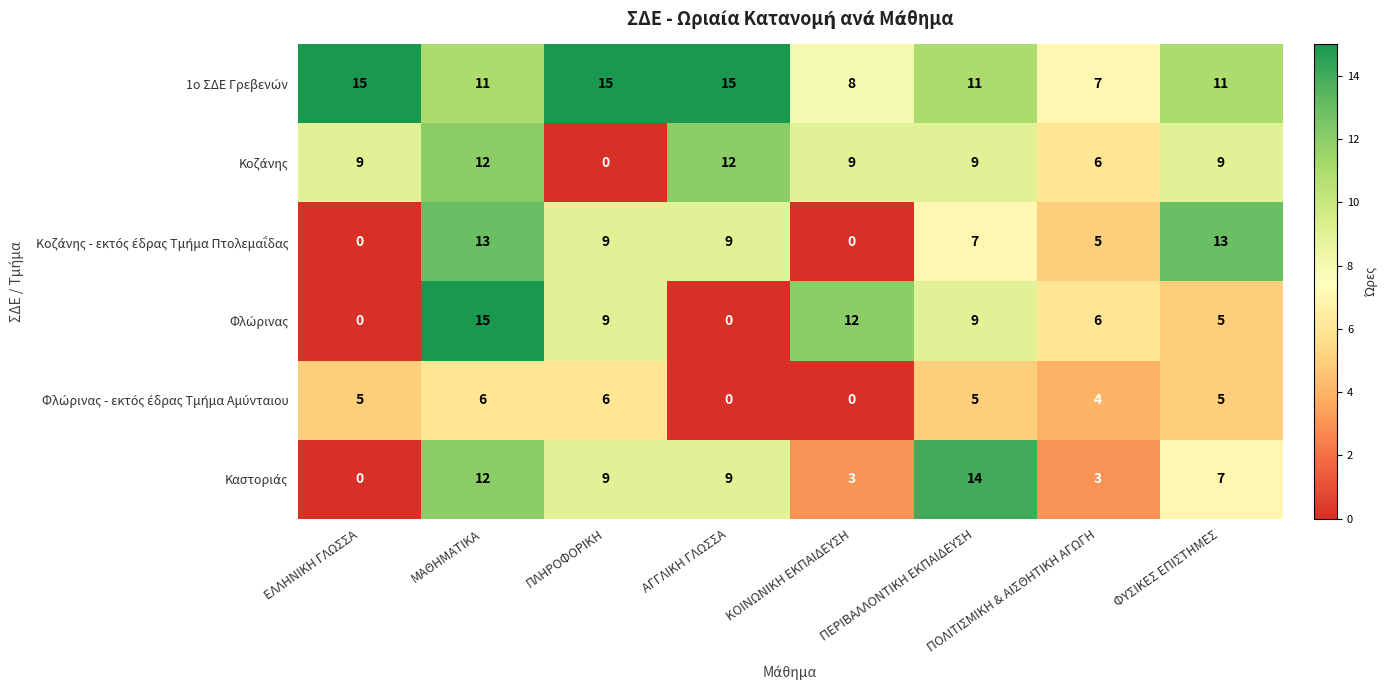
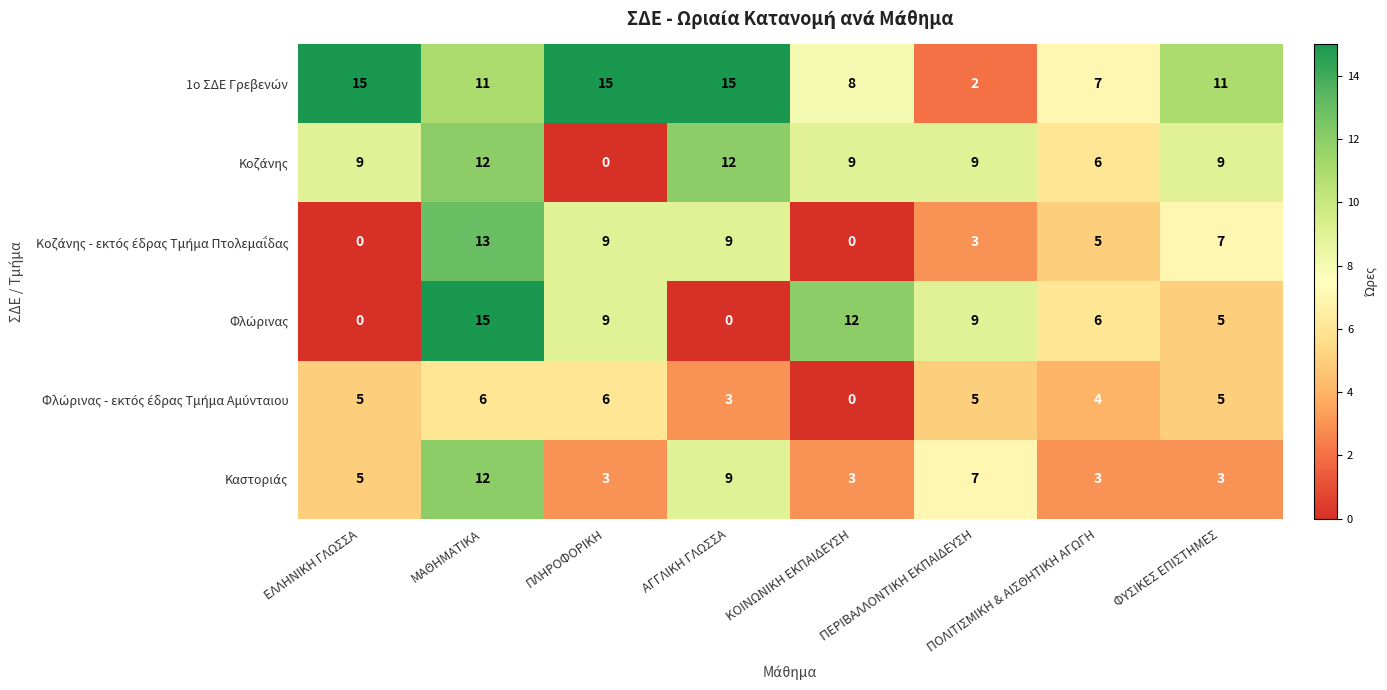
  {
    "1ο ΣΔΕ Γρεβενών": {
      "ΕΛΛΗΝΙΚΗ ΓΛΩΣΣΑ": 15,
      "ΜΑΘΗΜΑΤΙΚΑ": 11,
      "ΠΛΗΡΟΦΟΡΙΚΗ": 15,
      "ΑΓΓΛΙΚΗ ΓΛΩΣΣΑ": 15,
      "ΚΟΙΝΩΝΙΚΗ ΕΚΠΑΙΔΕΥΣΗ": 8,
-     "ΠΕΡΙΒΑΛΛΟΝΤΙΚΗ ΕΚΠΑΙΔΕΥΣΗ": 11,
+     "ΠΕΡΙΒΑΛΛΟΝΤΙΚΗ ΕΚΠΑΙΔΕΥΣΗ": 2,
      "ΠΟΛΙΤΙΣΜΙΚΗ & ΑΙΣΘΗΤΙΚΗ ΑΓΩΓΗ": 7,
      "ΦΥΣΙΚΕΣ ΕΠΙΣΤΗΜΕΣ": 11
    },
    "Κοζάνης": {
      "ΕΛΛΗΝΙΚΗ ΓΛΩΣΣΑ": 9,
      "ΜΑΘΗΜΑΤΙΚΑ": 12,
      "ΠΛΗΡΟΦΟΡΙΚΗ": 0,
      "ΑΓΓΛΙΚΗ ΓΛΩΣΣΑ": 12,
      "ΚΟΙΝΩΝΙΚΗ ΕΚΠΑΙΔΕΥΣΗ": 9,
      "ΠΕΡΙΒΑΛΛΟΝΤΙΚΗ ΕΚΠΑΙΔΕΥΣΗ": 9,
      "ΠΟΛΙΤΙΣΜΙΚΗ & ΑΙΣΘΗΤΙΚΗ ΑΓΩΓΗ": 6,
      "ΦΥΣΙΚΕΣ ΕΠΙΣΤΗΜΕΣ": 9
    },
    "Κοζάνης - εκτός έδρας Τμήμα Πτολεμαΐδας": {
      "ΕΛΛΗΝΙΚΗ ΓΛΩΣΣΑ": 0,
      "ΜΑΘΗΜΑΤΙΚΑ": 13,
      "ΠΛΗΡΟΦΟΡΙΚΗ": 9,
      "ΑΓΓΛΙΚΗ ΓΛΩΣΣΑ": 9,
      "ΚΟΙΝΩΝΙΚΗ ΕΚΠΑΙΔΕΥΣΗ": 0,
-     "ΠΕΡΙΒΑΛΛΟΝΤΙΚΗ ΕΚΠΑΙΔΕΥΣΗ": 7,
+     "ΠΕΡΙΒΑΛΛΟΝΤΙΚΗ ΕΚΠΑΙΔΕΥΣΗ": 3,
      "ΠΟΛΙΤΙΣΜΙΚΗ & ΑΙΣΘΗΤΙΚΗ ΑΓΩΓΗ": 5,
-     "ΦΥΣΙΚΕΣ ΕΠΙΣΤΗΜΕΣ": 13
+     "ΦΥΣΙΚΕΣ ΕΠΙΣΤΗΜΕΣ": 7
    },
    "Φλώρινας": {
      "ΕΛΛΗΝΙΚΗ ΓΛΩΣΣΑ": 0,
      "ΜΑΘΗΜΑΤΙΚΑ": 15,
      "ΠΛΗΡΟΦΟΡΙΚΗ": 9,
      "ΑΓΓΛΙΚΗ ΓΛΩΣΣΑ": 0,
      "ΚΟΙΝΩΝΙΚΗ ΕΚΠΑΙΔΕΥΣΗ": 12,
      "ΠΕΡΙΒΑΛΛΟΝΤΙΚΗ ΕΚΠΑΙΔΕΥΣΗ": 9,
      "ΠΟΛΙΤΙΣΜΙΚΗ & ΑΙΣΘΗΤΙΚΗ ΑΓΩΓΗ": 6,
      "ΦΥΣΙΚΕΣ ΕΠΙΣΤΗΜΕΣ": 5
    },
    "Φλώρινας - εκτός έδρας Τμήμα Αμύνταιου": {
      "ΕΛΛΗΝΙΚΗ ΓΛΩΣΣΑ": 5,
      "ΜΑΘΗΜΑΤΙΚΑ": 6,
      "ΠΛΗΡΟΦΟΡΙΚΗ": 6,
-     "ΑΓΓΛΙΚΗ ΓΛΩΣΣΑ": 0,
+     "ΑΓΓΛΙΚΗ ΓΛΩΣΣΑ": 3,
      "ΚΟΙΝΩΝΙΚΗ ΕΚΠΑΙΔΕΥΣΗ": 0,
      "ΠΕΡΙΒΑΛΛΟΝΤΙΚΗ ΕΚΠΑΙΔΕΥΣΗ": 5,
      "ΠΟΛΙΤΙΣΜΙΚΗ & ΑΙΣΘΗΤΙΚΗ ΑΓΩΓΗ": 4,
      "ΦΥΣΙΚΕΣ ΕΠΙΣΤΗΜΕΣ": 5
    },
    "Καστοριάς": {
-     "ΕΛΛΗΝΙΚΗ ΓΛΩΣΣΑ": 0,
+     "ΕΛΛΗΝΙΚΗ ΓΛΩΣΣΑ": 5,
      "ΜΑΘΗΜΑΤΙΚΑ": 12,
-     "ΠΛΗΡΟΦΟΡΙΚΗ": 9,
+     "ΠΛΗΡΟΦΟΡΙΚΗ": 3,
      "ΑΓΓΛΙΚΗ ΓΛΩΣΣΑ": 9,
      "ΚΟΙΝΩΝΙΚΗ ΕΚΠΑΙΔΕΥΣΗ": 3,
-     "ΠΕΡΙΒΑΛΛΟΝΤΙΚΗ ΕΚΠΑΙΔΕΥΣΗ": 14,
+     "ΠΕΡΙΒΑΛΛΟΝΤΙΚΗ ΕΚΠΑΙΔΕΥΣΗ": 7,
      "ΠΟΛΙΤΙΣΜΙΚΗ & ΑΙΣΘΗΤΙΚΗ ΑΓΩΓΗ": 3,
-     "ΦΥΣΙΚΕΣ ΕΠΙΣΤΗΜΕΣ": 7
+     "ΦΥΣΙΚΕΣ ΕΠΙΣΤΗΜΕΣ": 3
    }
  }
